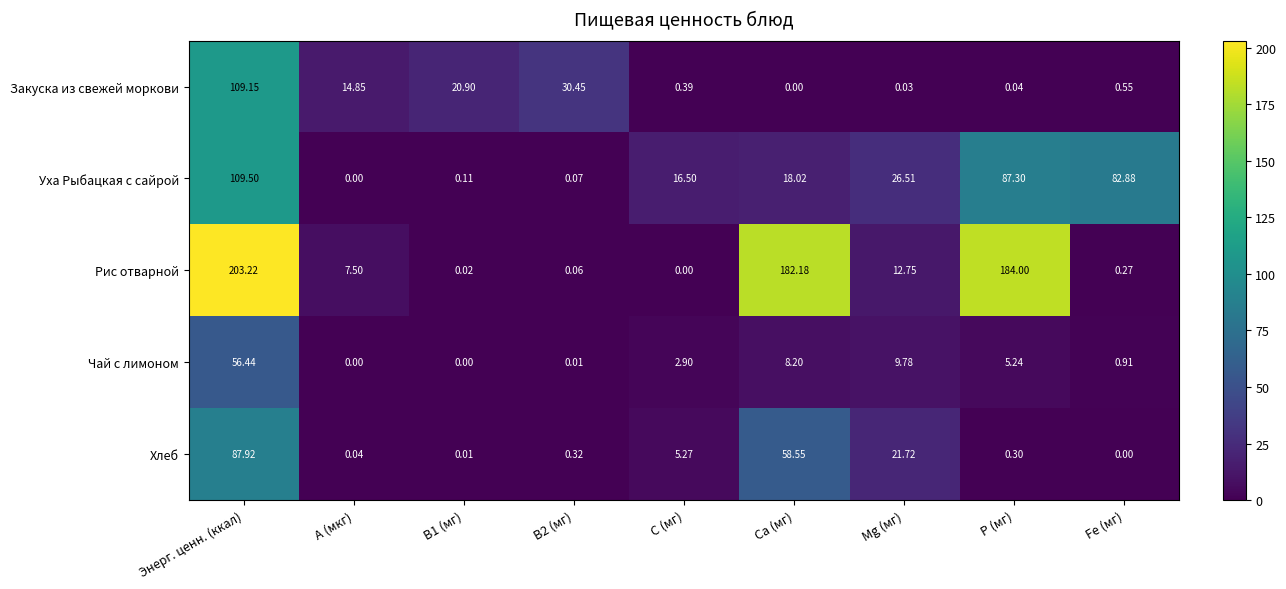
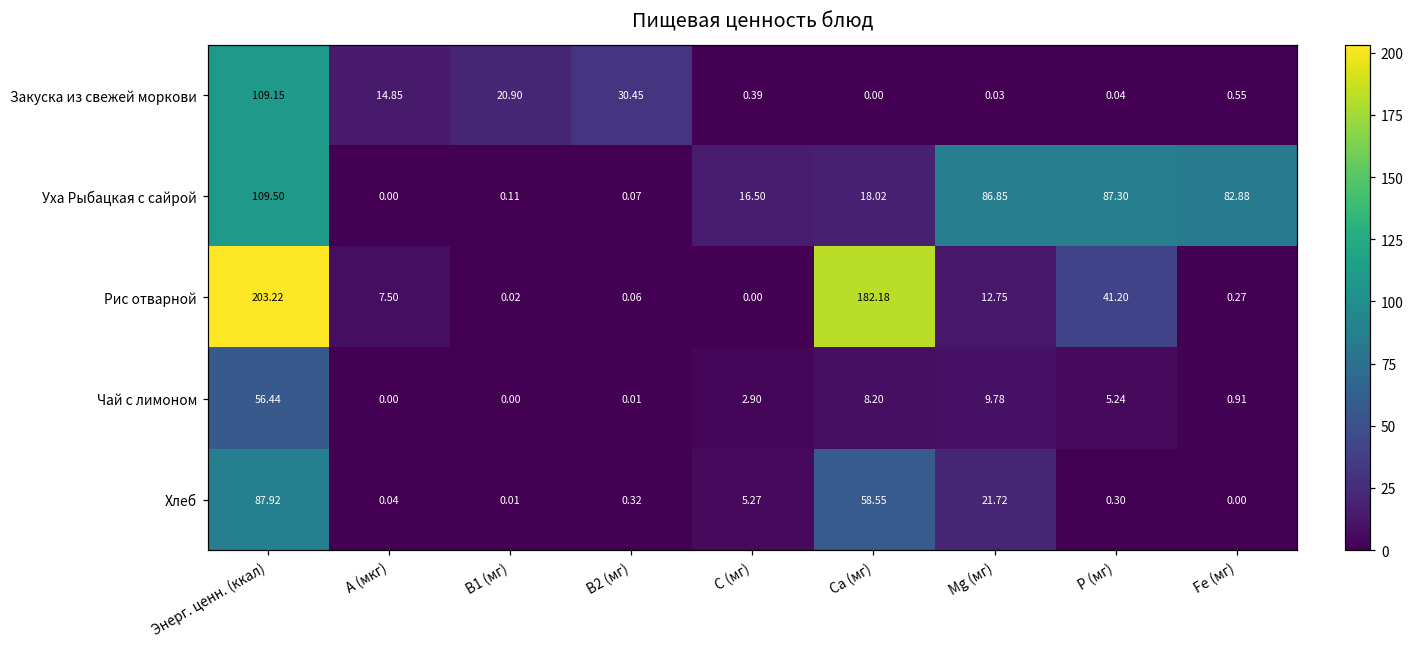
  {
    "Закуска из свежей моркови": {
      "Энерг. ценн. (ккал)": 109.15,
      "А (мкг)": 14.85,
      "В1 (мг)": 20.90,
      "В2 (мг)": 30.45,
      "С (мг)": 0.39,
      "Са (мг)": 0.00,
      "Mg (мг)": 0.03,
      "P (мг)": 0.04,
      "Fe (мг)": 0.55
    },
    "Уха Рыбацкая с сайрой": {
      "Энерг. ценн. (ккал)": 109.50,
      "А (мкг)": 0.00,
      "В1 (мг)": 0.11,
      "В2 (мг)": 0.07,
      "С (мг)": 16.50,
      "Са (мг)": 18.02,
-     "Mg (мг)": 26.51,
+     "Mg (мг)": 86.85,
      "P (мг)": 87.30,
      "Fe (мг)": 82.88
    },
    "Рис отварной": {
      "Энерг. ценн. (ккал)": 203.22,
      "А (мкг)": 7.50,
      "В1 (мг)": 0.02,
      "В2 (мг)": 0.06,
      "С (мг)": 0.00,
      "Са (мг)": 182.18,
      "Mg (мг)": 12.75,
-     "P (мг)": 184.00,
+     "P (мг)": 41.20,
      "Fe (мг)": 0.27
    },
    "Чай с лимоном": {
      "Энерг. ценн. (ккал)": 56.44,
      "А (мкг)": 0.00,
      "В1 (мг)": 0.00,
      "В2 (мг)": 0.01,
      "С (мг)": 2.90,
      "Са (мг)": 8.20,
      "Mg (мг)": 9.78,
      "P (мг)": 5.24,
      "Fe (мг)": 0.91
    },
    "Хлеб": {
      "Энерг. ценн. (ккал)": 87.92,
      "А (мкг)": 0.04,
      "В1 (мг)": 0.01,
      "В2 (мг)": 0.32,
      "С (мг)": 5.27,
      "Са (мг)": 58.55,
      "Mg (мг)": 21.72,
      "P (мг)": 0.30,
      "Fe (мг)": 0.00
    }
  }
